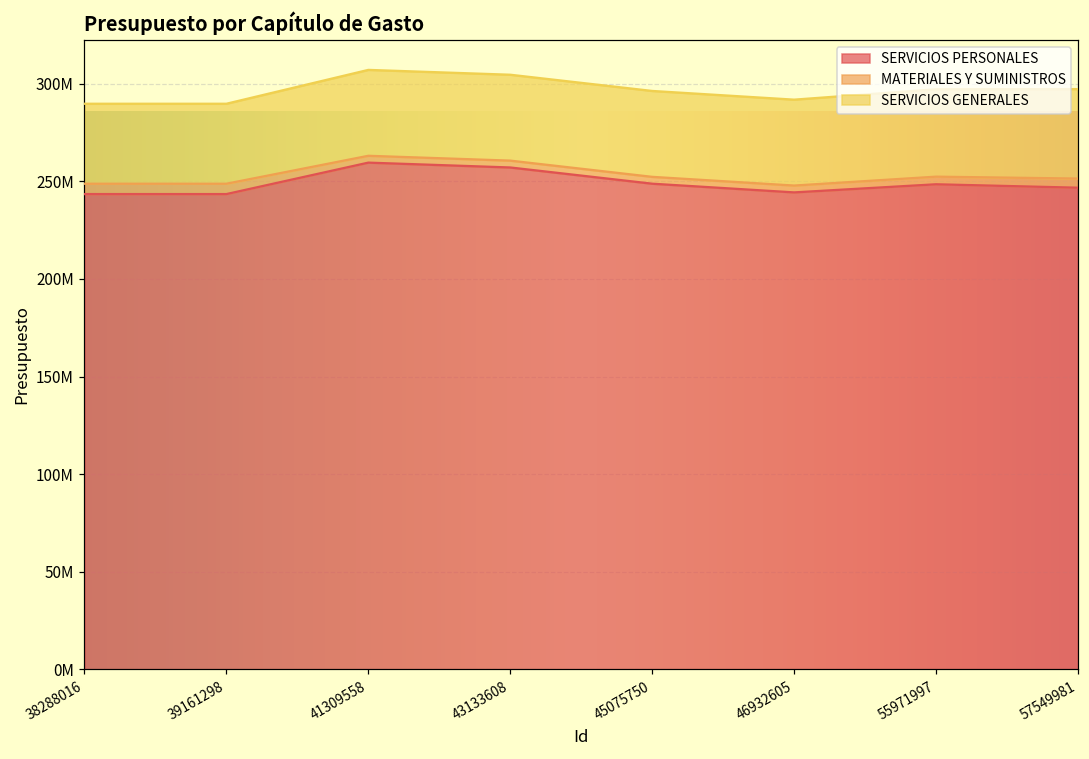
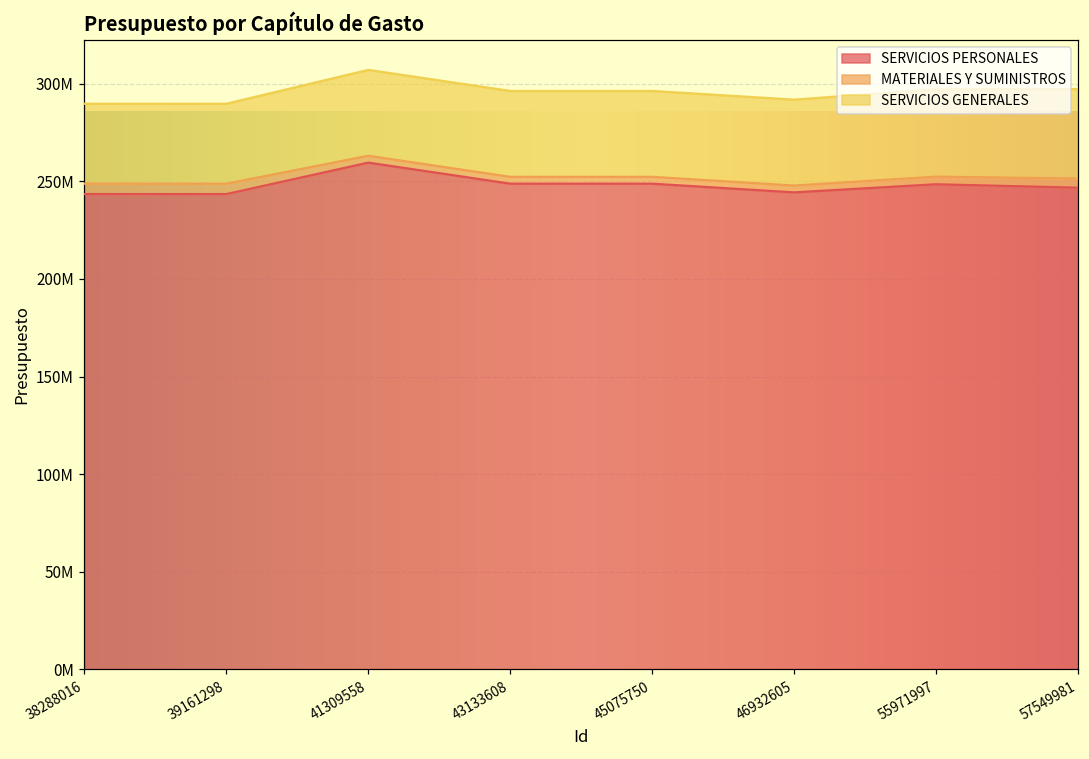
  {
    "SERVICIOS PERSONALES": {
      "38288016": 244000000,
      "39161298": 244000000,
      "41309558": 260000000,
-     "43133608": 257000000,
+     "43133608": 249000000,
      "45075750": 249000000,
      "46932605": 244000000,
      "55971997": 249000000,
      "57549981": 247000000
    }
  }
